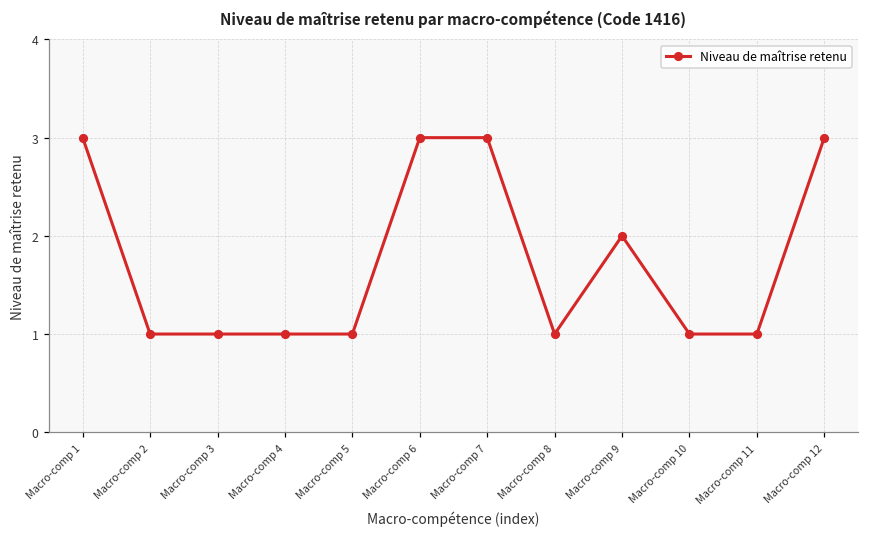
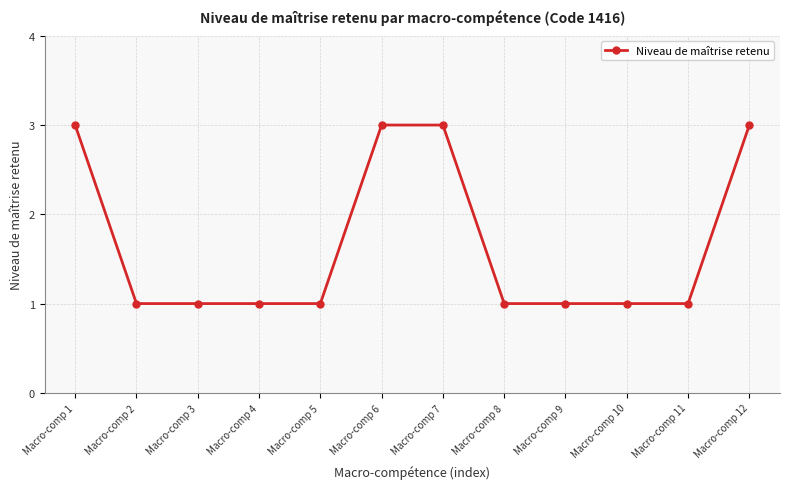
  {
    "Macro-comp 1": 3,
    "Macro-comp 2": 1,
    "Macro-comp 3": 1,
    "Macro-comp 4": 1,
    "Macro-comp 5": 1,
    "Macro-comp 6": 3,
    "Macro-comp 7": 3,
    "Macro-comp 8": 1,
-   "Macro-comp 9": 2,
+   "Macro-comp 9": 1,
    "Macro-comp 10": 1,
    "Macro-comp 11": 1,
    "Macro-comp 12": 3
  }
